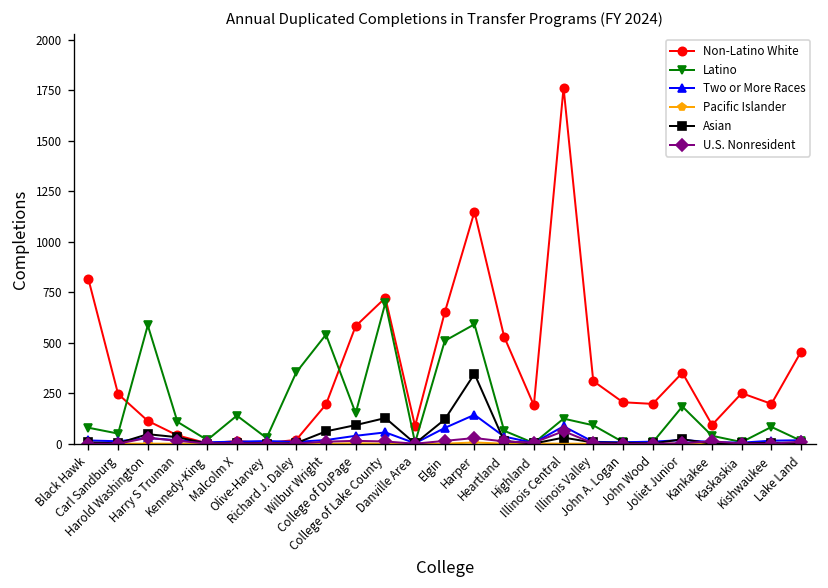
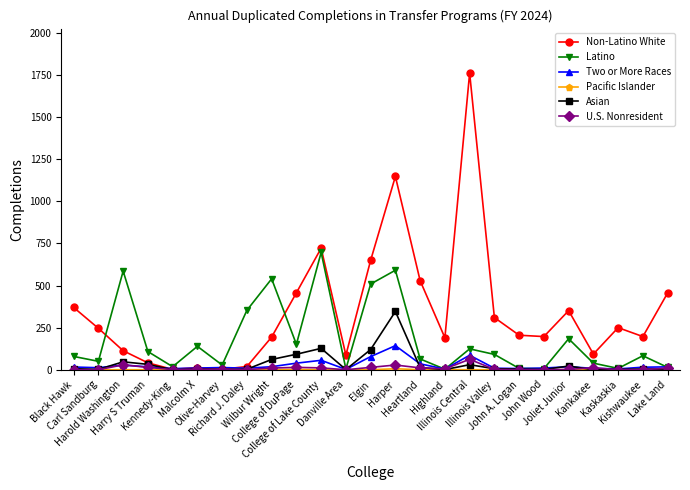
  {
    "Non-Latino White": {
-     "Black Hawk": 820,
+     "Black Hawk": 370,
      "Carl Sandburg": 250,
      "Harold Washington": 110,
      "Wilbur Wright": 190,
-     "College of DuPage": 580,
+     "College of DuPage": 460,
      "College of Lake County": 720,
      "Danville Area": 90,
      "Elgin": 650,
      "Harper": 1150,
      "Heartland": 530,
      "Highland": 190,
      "Illinois Central": 1760,
      "Illinois Valley": 310,
      "John A. Logan": 210,
      "John Wood": 200,
      "Joliet Junior": 350,
      "Kankakee": 90,
      "Kaskaskia": 250,
      "Kishwaukee": 200,
      "Lake Land": 460
    },
    "Latino": {
      "Black Hawk": 80,
      "Carl Sandburg": 50,
      "Harold Washington": 590,
      "Harry S Truman": 110,
      "Malcolm X": 140,
      "Richard J. Daley": 350,
      "Wilbur Wright": 540,
      "College of DuPage": 150,
      "College of Lake County": 700,
      "Elgin": 510,
      "Harper": 590,
      "Heartland": 60,
      "Illinois Central": 120,
      "Illinois Valley": 90,
      "Joliet Junior": 180,
      "Kankakee": 40,
      "Kishwaukee": 80
    },
    "Two or More Races": {
      "College of DuPage": 40,
      "College of Lake County": 60,
      "Elgin": 80,
      "Harper": 140,
      "Heartland": 40,
      "Illinois Central": 90
    },
    "Pacific Islander": {
      "Harold Washington": 0,
      "Harper": 10,
      "Illinois Central": 0
    },
    "Asian": {
      "Harold Washington": 50,
      "Wilbur Wright": 60,
      "College of DuPage": 90,
      "College of Lake County": 130,
      "Elgin": 120,
      "Harper": 350,
      "Illinois Central": 30
    },
    "U.S. Nonresident": {
      "Harper": 30,
      "Illinois Central": 60
    }
  }
